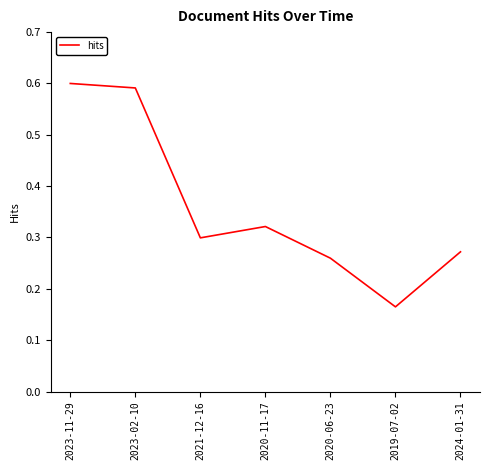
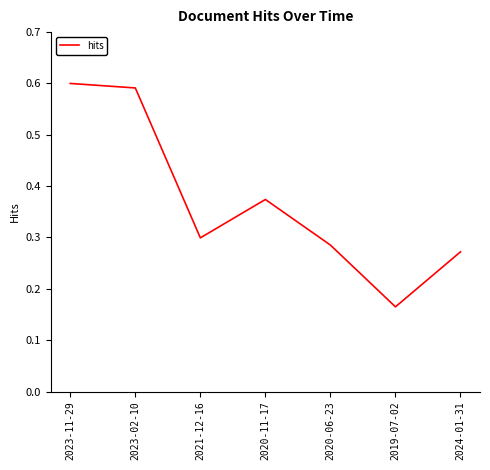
  {
    "2023-11-29": 0.60,
    "2023-02-10": 0.59,
    "2021-12-16": 0.30,
-   "2020-11-17": 0.32,
-   "2020-06-23": 0.26,
+   "2020-11-17": 0.37,
+   "2020-06-23": 0.29,
    "2019-07-02": 0.16,
    "2024-01-31": 0.27
  }
